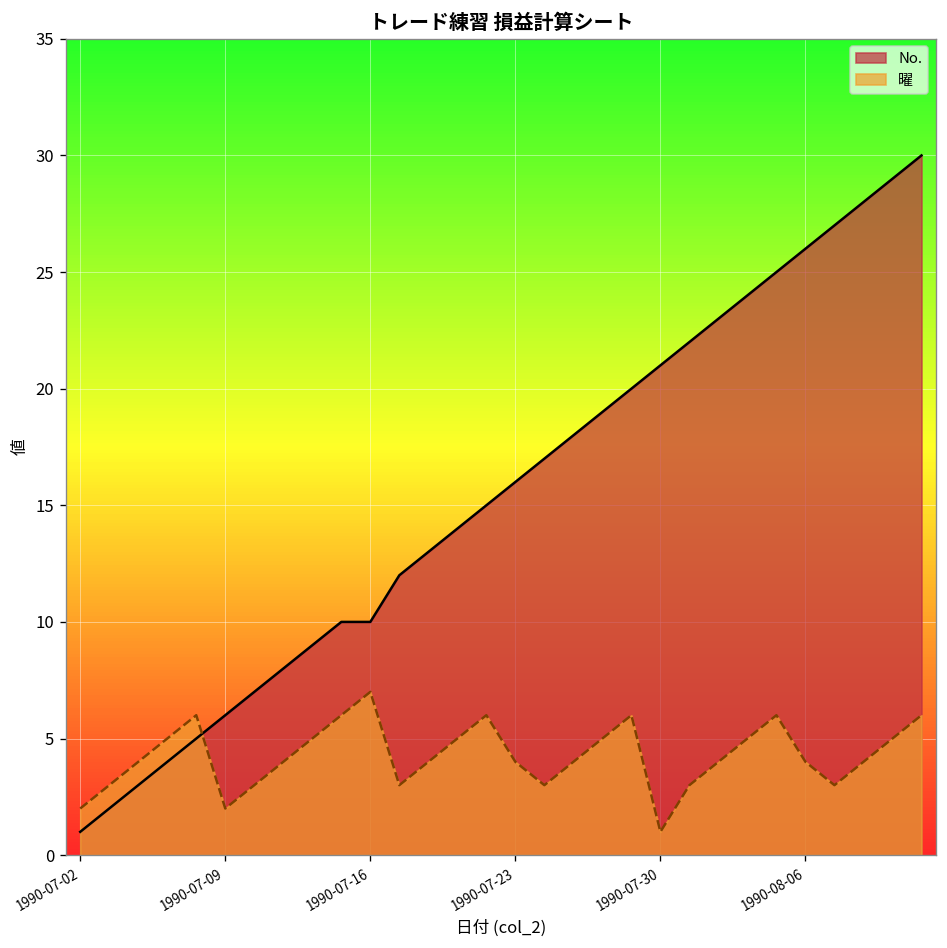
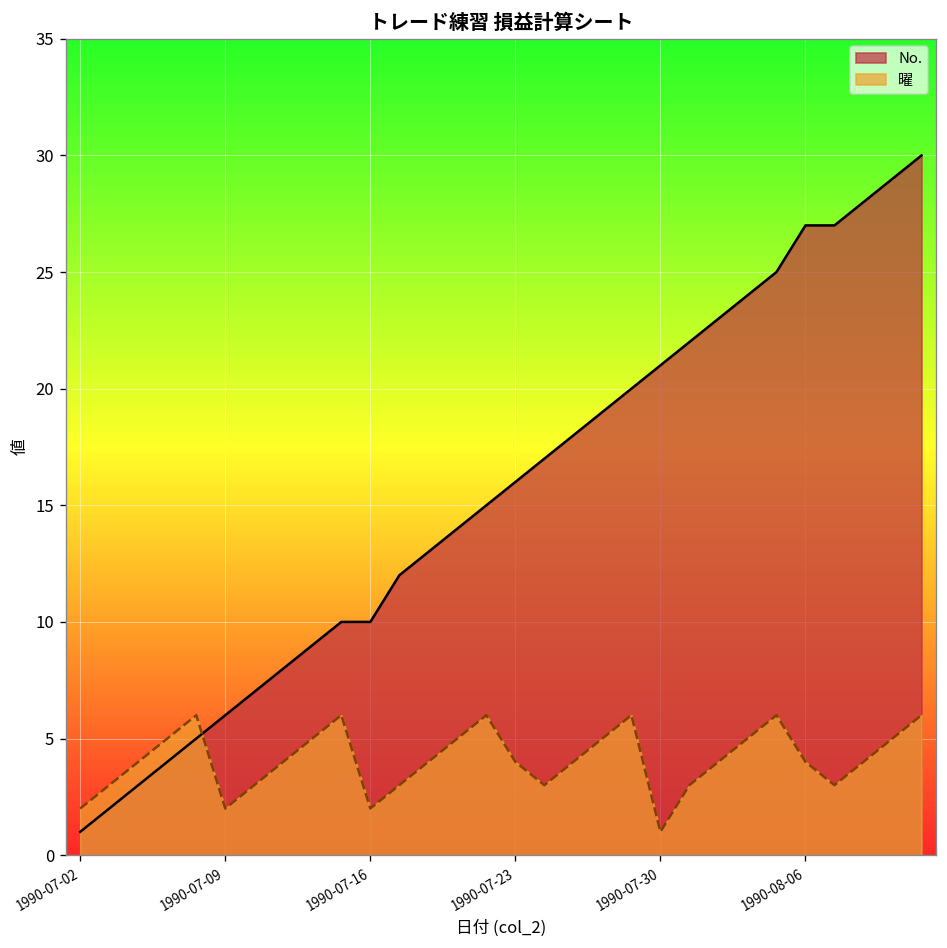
  {
    "No.": {
      "1990-07-02": 1,
      "1990-07-09": 6,
      "1990-07-16": 10,
      "1990-07-23": 16,
      "1990-07-30": 21,
-     "1990-08-06": 26
+     "1990-08-06": 27
    },
    "曜": {
      "1990-07-02": 2,
      "1990-07-09": 2,
-     "1990-07-16": 7,
+     "1990-07-16": 2,
      "1990-07-23": 4,
      "1990-07-30": 1,
      "1990-08-06": 4
    }
  }
